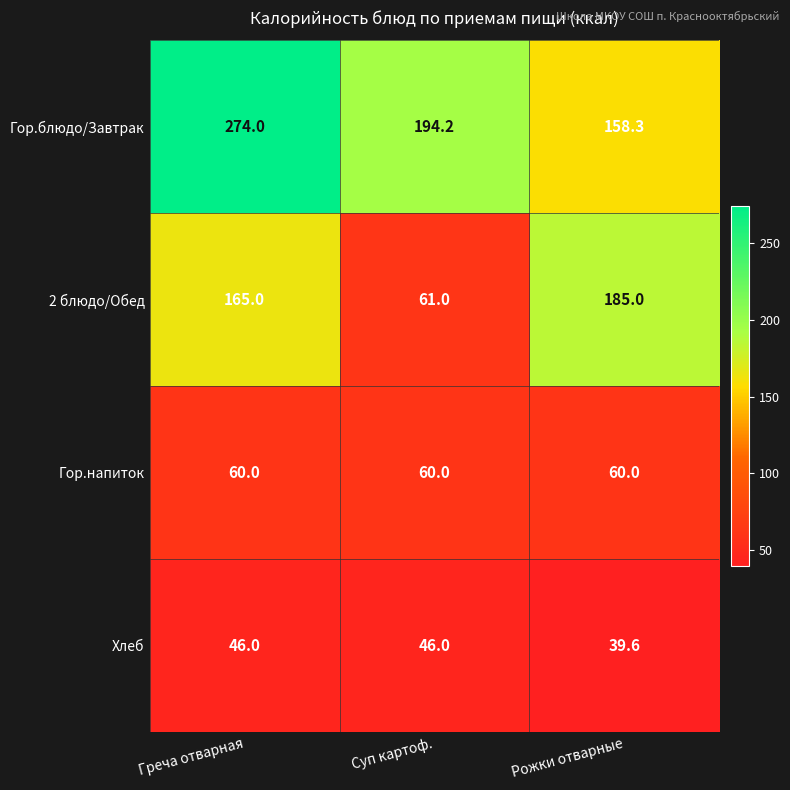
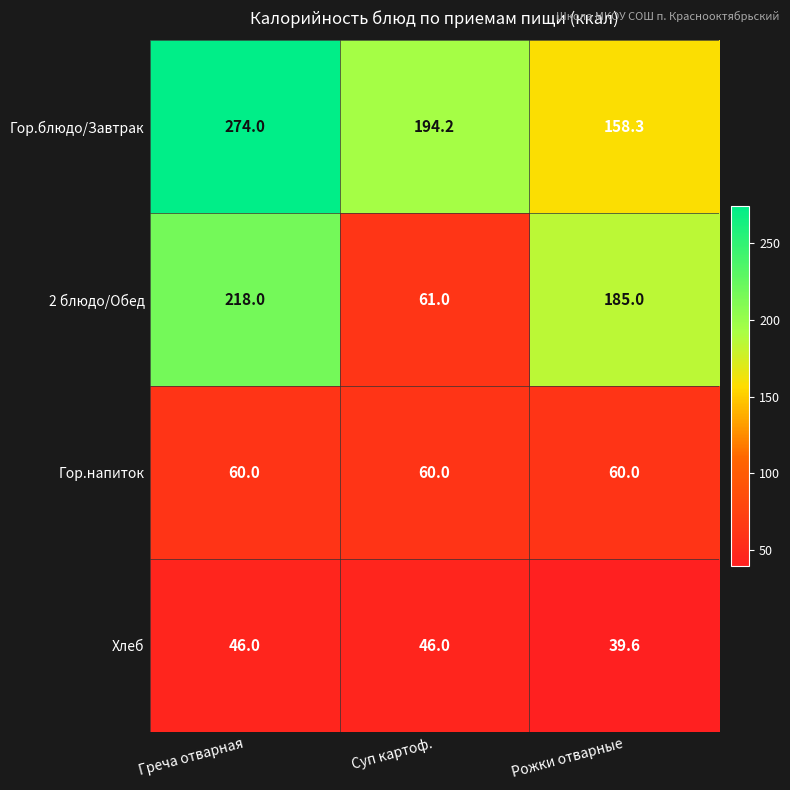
  {
    "Гор.блюдо/Завтрак": {
      "Греча отварная": 274.0,
      "Суп картоф.": 194.2,
      "Рожки отварные": 158.3
    },
    "2 блюдо/Обед": {
-     "Греча отварная": 165.0,
+     "Греча отварная": 218.0,
      "Суп картоф.": 61.0,
      "Рожки отварные": 185.0
    },
    "Гор.напиток": {
      "Греча отварная": 60.0,
      "Суп картоф.": 60.0,
      "Рожки отварные": 60.0
    },
    "Хлеб": {
      "Греча отварная": 46.0,
      "Суп картоф.": 46.0,
      "Рожки отварные": 39.6
    }
  }
